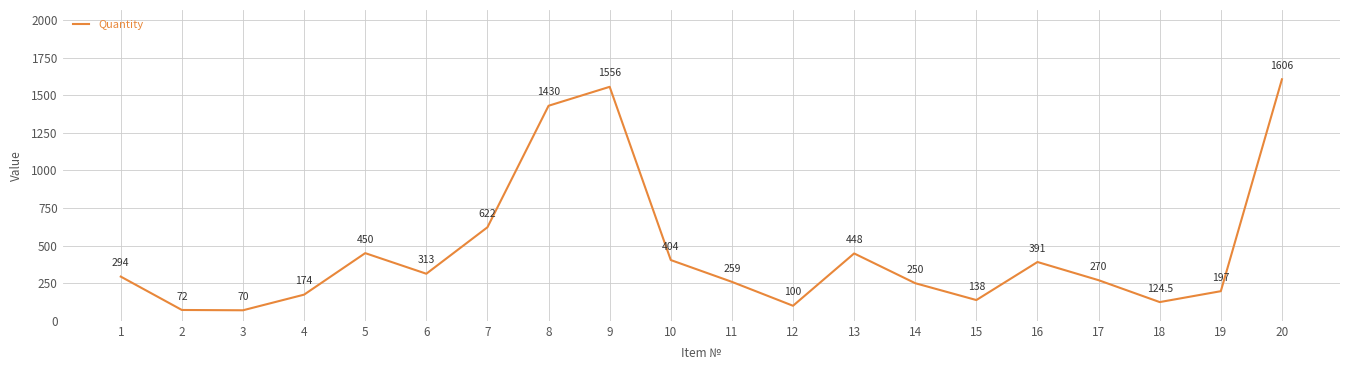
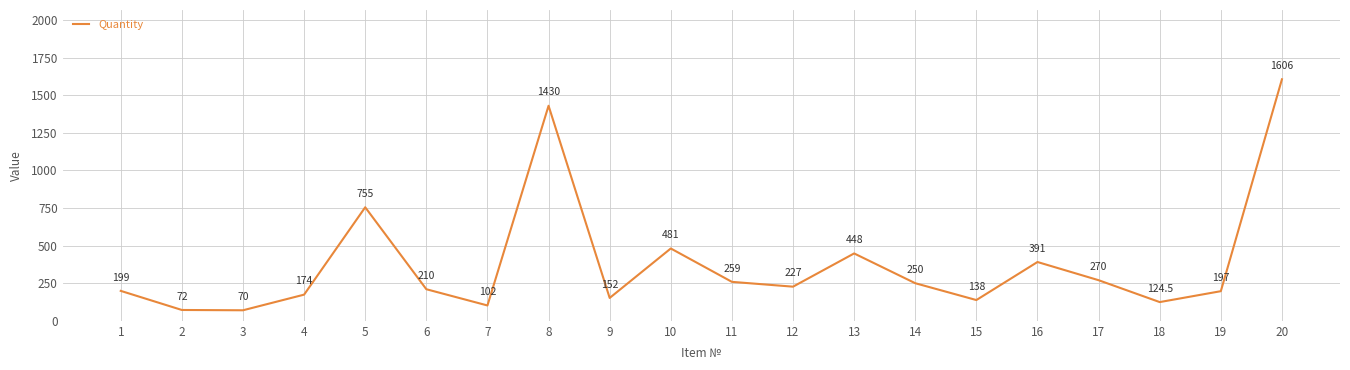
  {
-   "1": 294,
+   "1": 199,
    "2": 72,
    "3": 70,
    "4": 174,
-   "5": 450,
-   "6": 313,
-   "7": 622,
+   "5": 755,
+   "6": 210,
+   "7": 102,
    "8": 1430,
-   "9": 1556,
-   "10": 404,
+   "9": 152,
+   "10": 481,
    "11": 259,
-   "12": 100,
+   "12": 227,
    "13": 448,
    "14": 250,
    "15": 138,
    "16": 391,
    "17": 270,
    "18": 124.5,
    "19": 197,
    "20": 1606
  }
